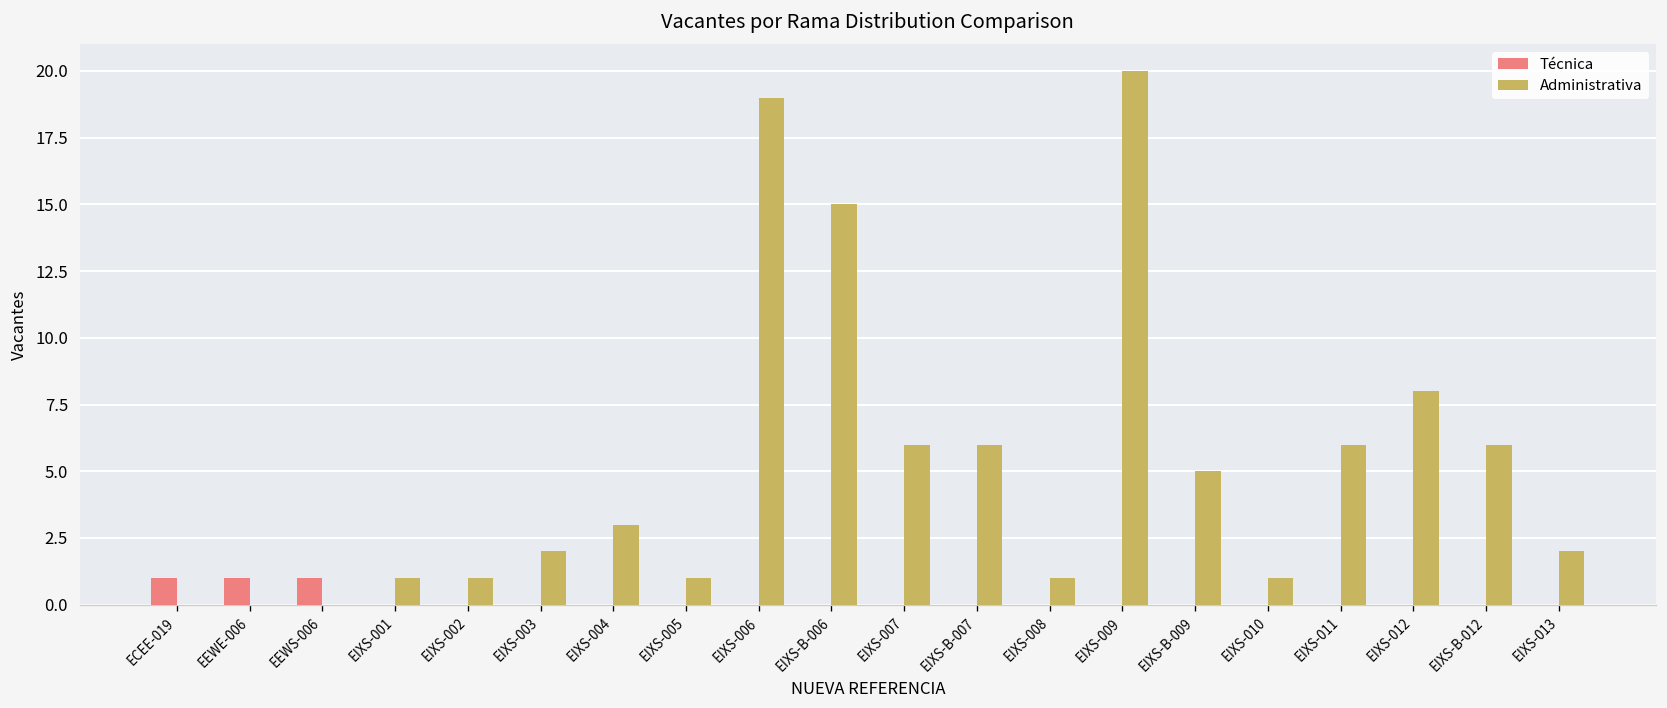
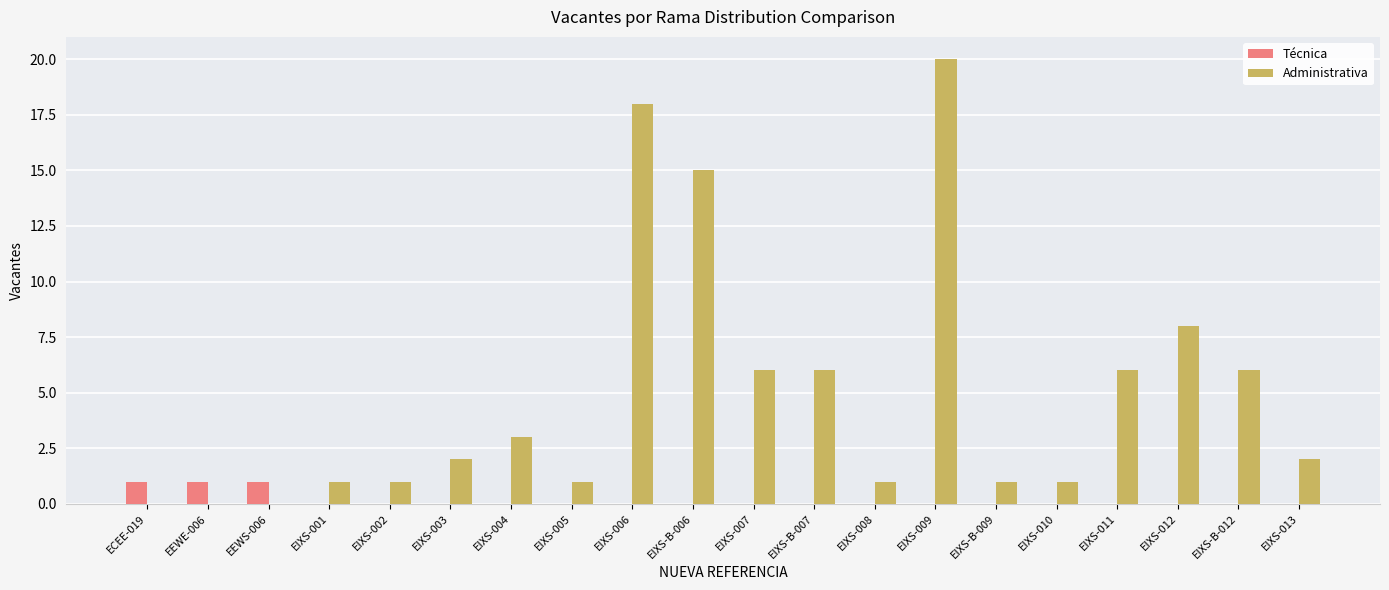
  {
    "Técnica": {
      "ECEE-019": 1,
      "EEWE-006": 1,
      "EEWS-006": 1,
      "EIXS-001": 0,
      "EIXS-002": 0,
      "EIXS-003": 0,
      "EIXS-004": 0,
      "EIXS-005": 0,
      "EIXS-006": 0,
      "EIXS-B-006": 0,
      "EIXS-007": 0,
      "EIXS-B-007": 0,
      "EIXS-008": 0,
      "EIXS-009": 0,
      "EIXS-B-009": 0,
      "EIXS-010": 0,
      "EIXS-011": 0,
      "EIXS-012": 0,
      "EIXS-B-012": 0,
      "EIXS-013": 0
    },
    "Administrativa": {
      "ECEE-019": 0,
      "EEWE-006": 0,
      "EEWS-006": 0,
      "EIXS-001": 1,
      "EIXS-002": 1,
      "EIXS-003": 2,
      "EIXS-004": 3,
      "EIXS-005": 1,
-     "EIXS-006": 19,
+     "EIXS-006": 18,
      "EIXS-B-006": 15,
      "EIXS-007": 6,
      "EIXS-B-007": 6,
      "EIXS-008": 1,
      "EIXS-009": 20,
-     "EIXS-B-009": 5,
+     "EIXS-B-009": 1,
      "EIXS-010": 1,
      "EIXS-011": 6,
      "EIXS-012": 8,
      "EIXS-B-012": 6,
      "EIXS-013": 2
    }
  }
